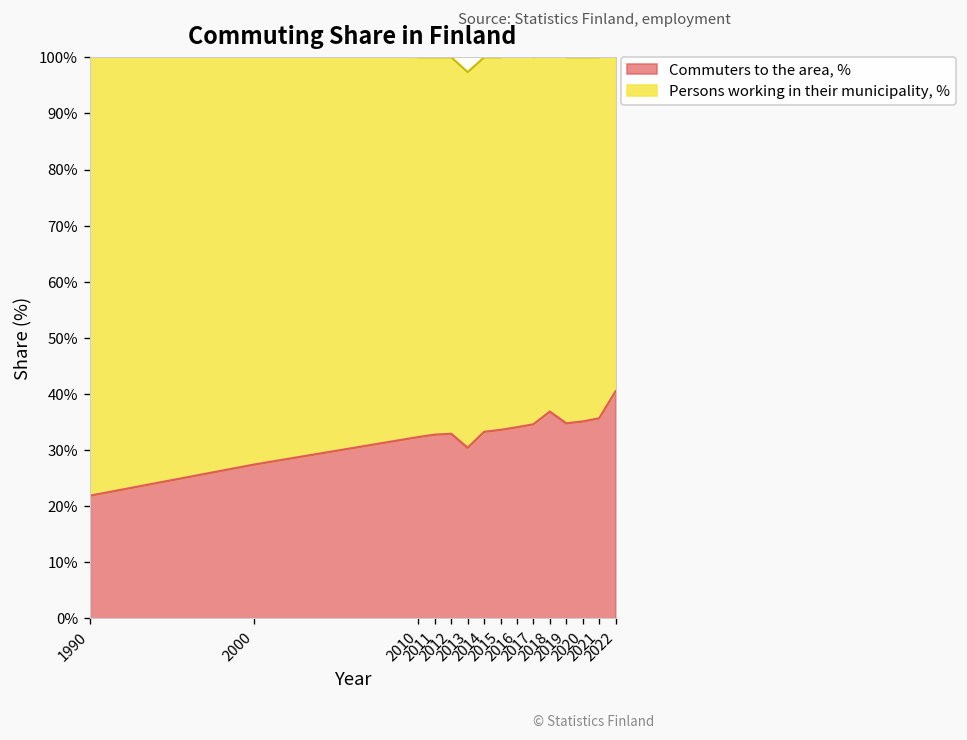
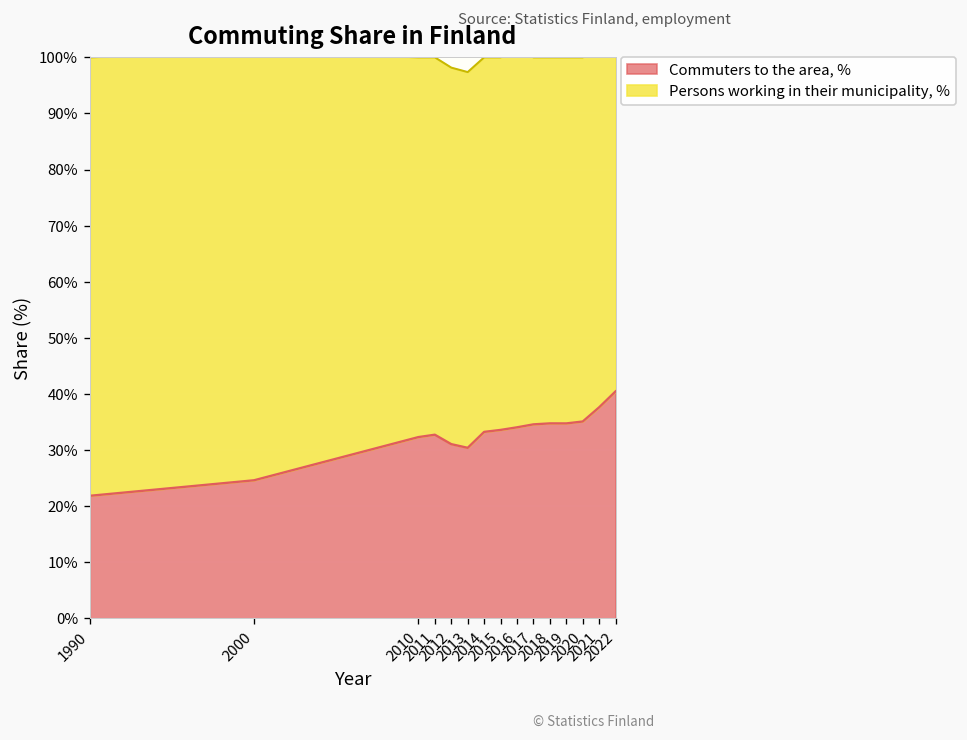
  {
    "Commuters to the area, %": {
      "1990": "22%",
-     "2000": "27%",
+     "2000": "25%",
      "2010": "32%",
      "2011": "33%",
-     "2012": "33%",
+     "2012": "31%",
      "2013": "30%",
      "2014": "33%",
      "2015": "34%",
      "2016": "34%",
      "2017": "35%",
-     "2018": "37%",
+     "2018": "35%",
      "2019": "35%",
      "2020": "35%",
-     "2021": "36%",
+     "2021": "38%",
      "2022": "40%"
    },
    "Persons working in their municipality, %": {
      "1990": "78%",
      "2010": "68%",
      "2011": "67%",
      "2012": "67%",
      "2013": "67%",
      "2014": "67%",
      "2015": "66%",
      "2017": "65%",
      "2019": "65%",
      "2020": "65%"
    }
  }
